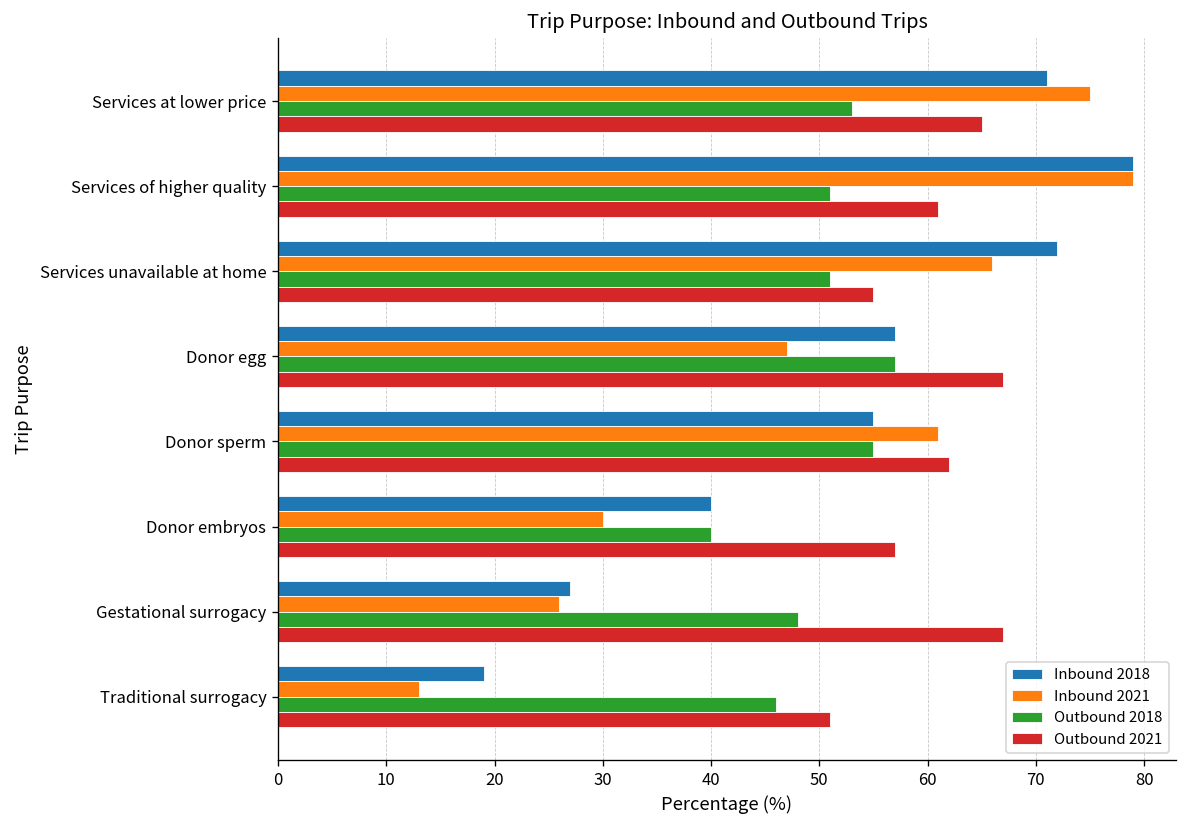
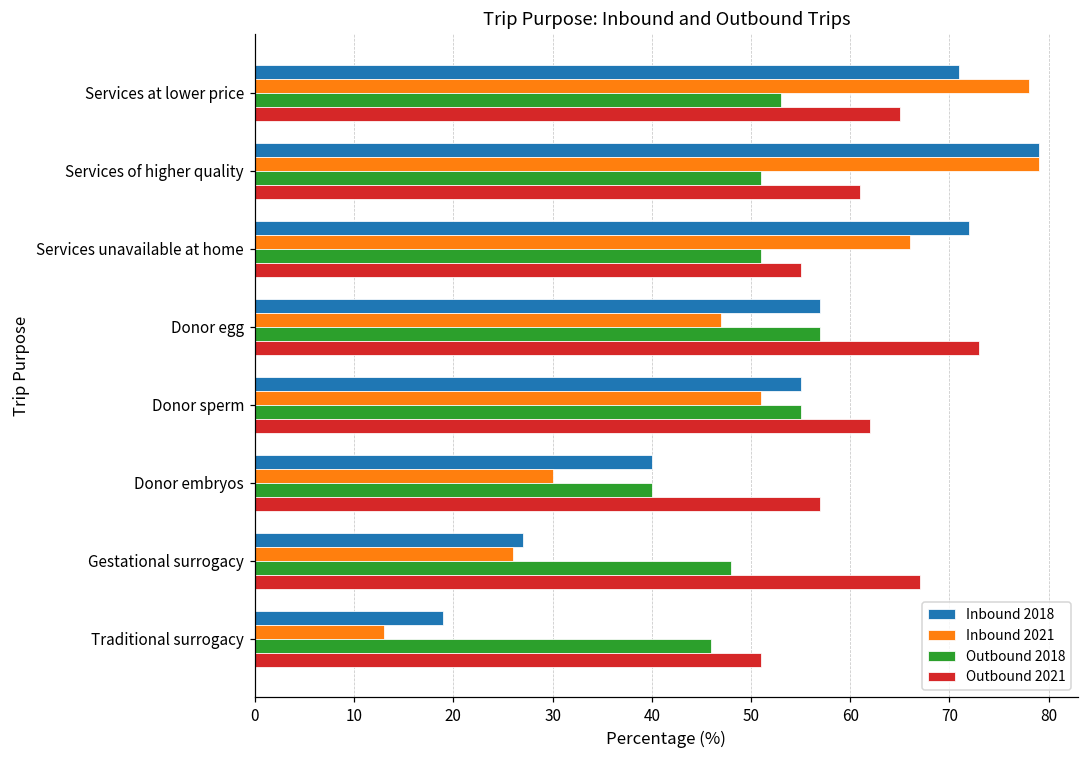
  {
    "Inbound 2018": {
      "Services at lower price": 71,
      "Services of higher quality": 79,
      "Services unavailable at home": 72,
      "Donor egg": 57,
      "Donor sperm": 55,
      "Donor embryos": 40,
      "Gestational surrogacy": 27,
      "Traditional surrogacy": 19
    },
    "Inbound 2021": {
-     "Services at lower price": 75,
+     "Services at lower price": 78,
      "Services of higher quality": 79,
      "Services unavailable at home": 66,
      "Donor egg": 47,
-     "Donor sperm": 61,
+     "Donor sperm": 51,
      "Donor embryos": 30,
      "Gestational surrogacy": 26,
      "Traditional surrogacy": 13
    },
    "Outbound 2018": {
      "Services at lower price": 53,
      "Services of higher quality": 51,
      "Services unavailable at home": 51,
      "Donor egg": 57,
      "Donor sperm": 55,
      "Donor embryos": 40,
      "Gestational surrogacy": 48,
      "Traditional surrogacy": 46
    },
    "Outbound 2021": {
      "Services at lower price": 65,
      "Services of higher quality": 61,
      "Services unavailable at home": 55,
-     "Donor egg": 67,
+     "Donor egg": 73,
      "Donor sperm": 62,
      "Donor embryos": 57,
      "Gestational surrogacy": 67,
      "Traditional surrogacy": 51
    }
  }
